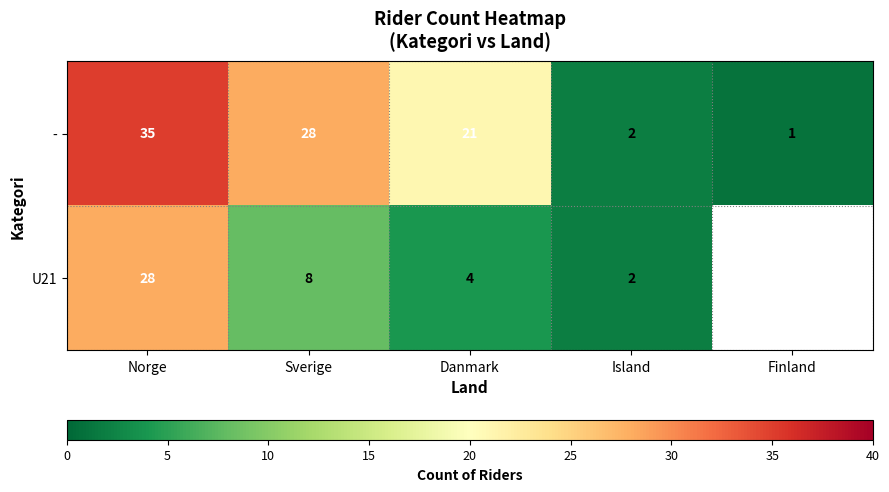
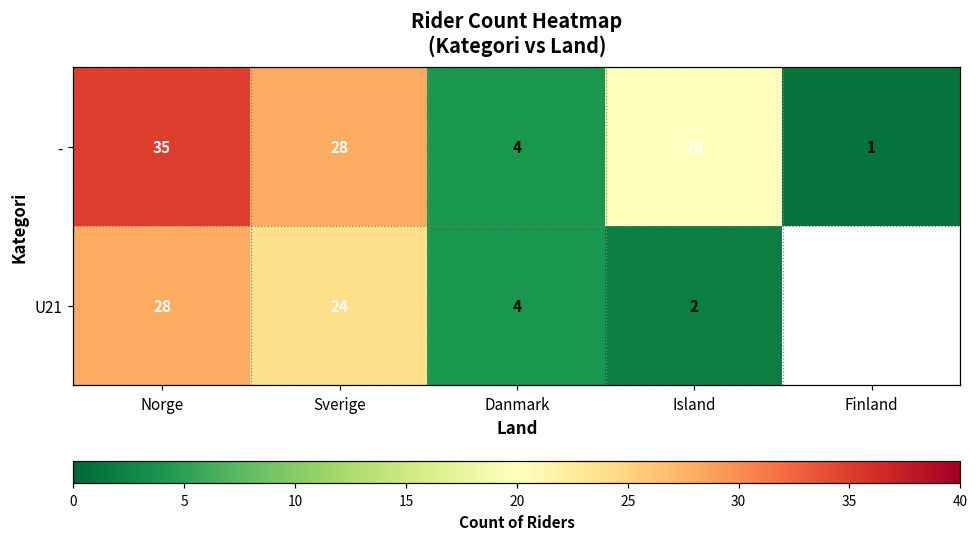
  {
    "-": {
      "Norge": 35,
      "Sverige": 28,
-     "Danmark": 21,
-     "Island": 2,
+     "Danmark": 4,
+     "Island": 20,
      "Finland": 1
    },
    "U21": {
      "Norge": 28,
-     "Sverige": 8,
+     "Sverige": 24,
      "Danmark": 4,
      "Island": 2
    }
  }
